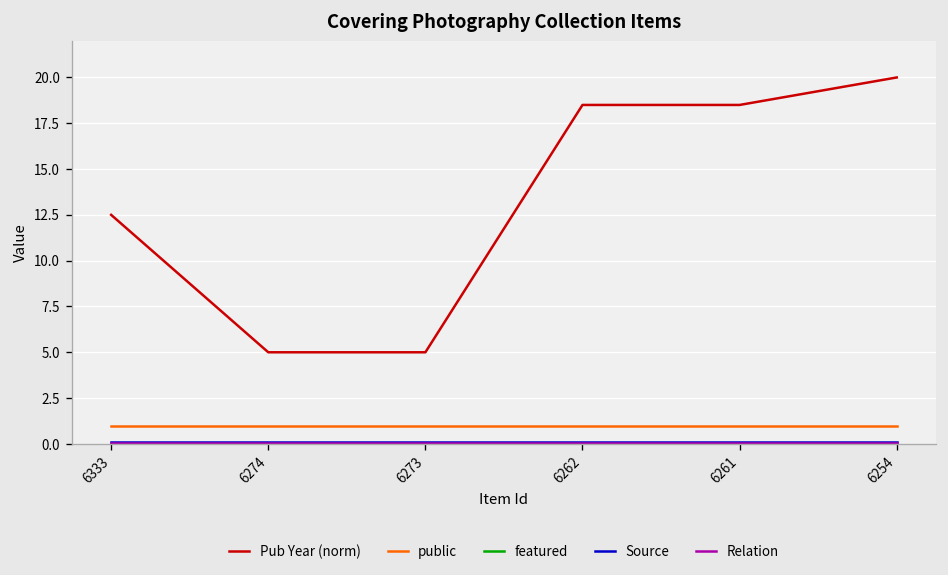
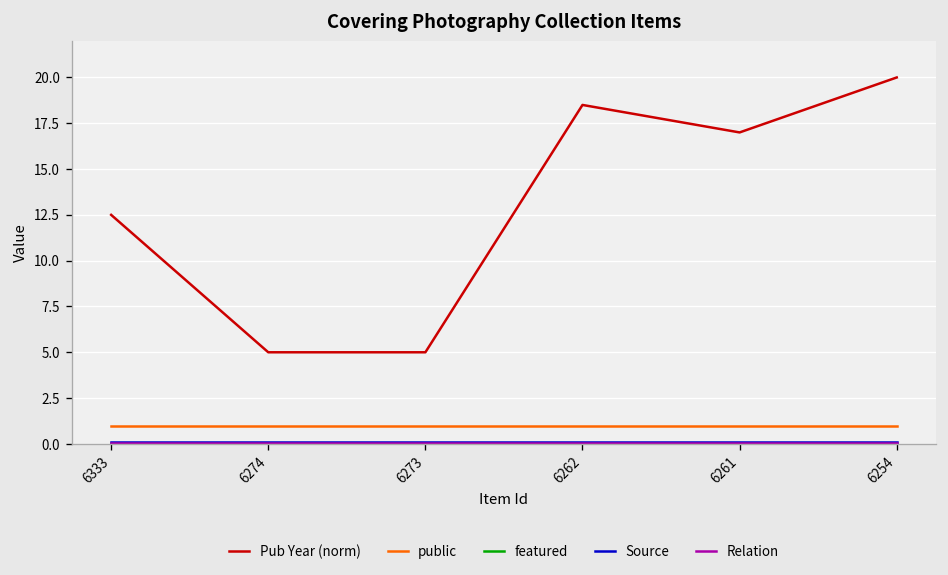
  {
    "Pub Year (norm)": {
      "6333": 12.5,
      "6274": 5.0,
      "6273": 5.0,
      "6262": 18.5,
-     "6261": 18.5,
+     "6261": 17.0,
      "6254": 20.0
    },
    "public": {
      "6333": 1.0,
      "6274": 1.0,
      "6273": 1.0,
      "6262": 1.0,
      "6261": 1.0,
      "6254": 1.0
    }
  }
